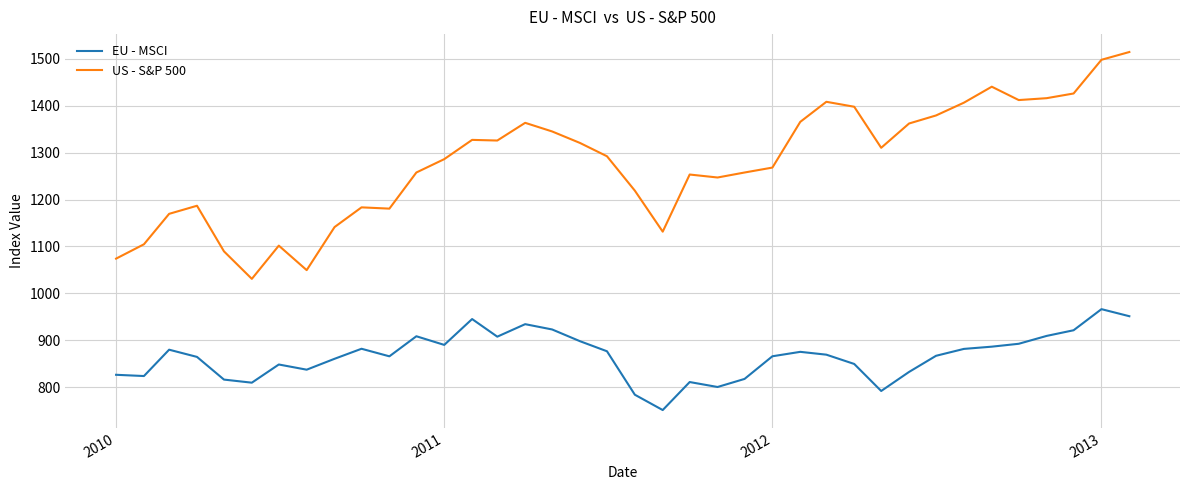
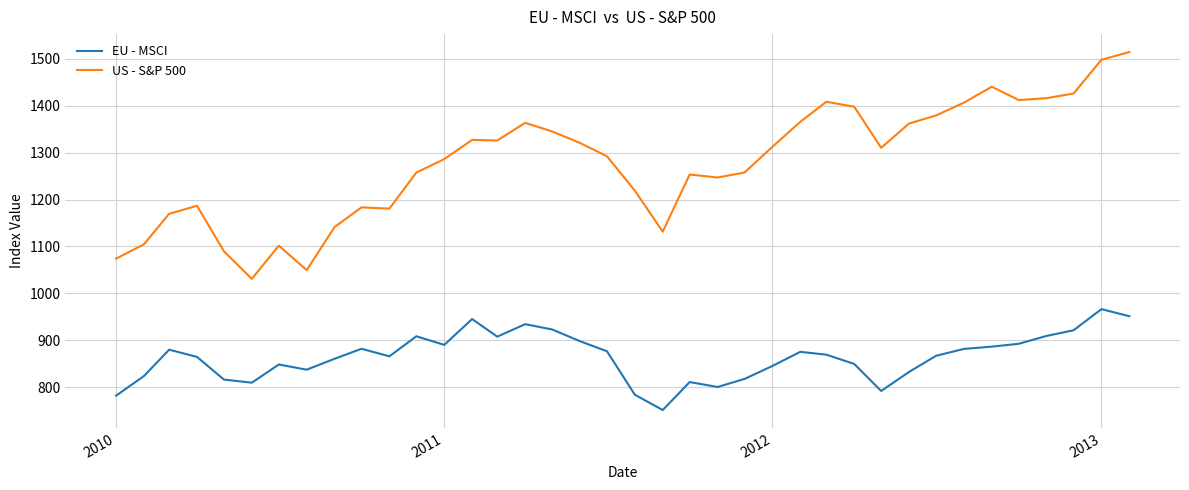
  {
    "EU - MSCI": {
-     "2010": 830,
+     "2010": 780,
      "2011": 890,
-     "2012": 870,
+     "2012": 840,
      "2013": 970
    },
    "US - S&P 500": {
      "2010": 1070,
      "2011": 1290,
-     "2012": 1270,
+     "2012": 1310,
      "2013": 1500
    }
  }
